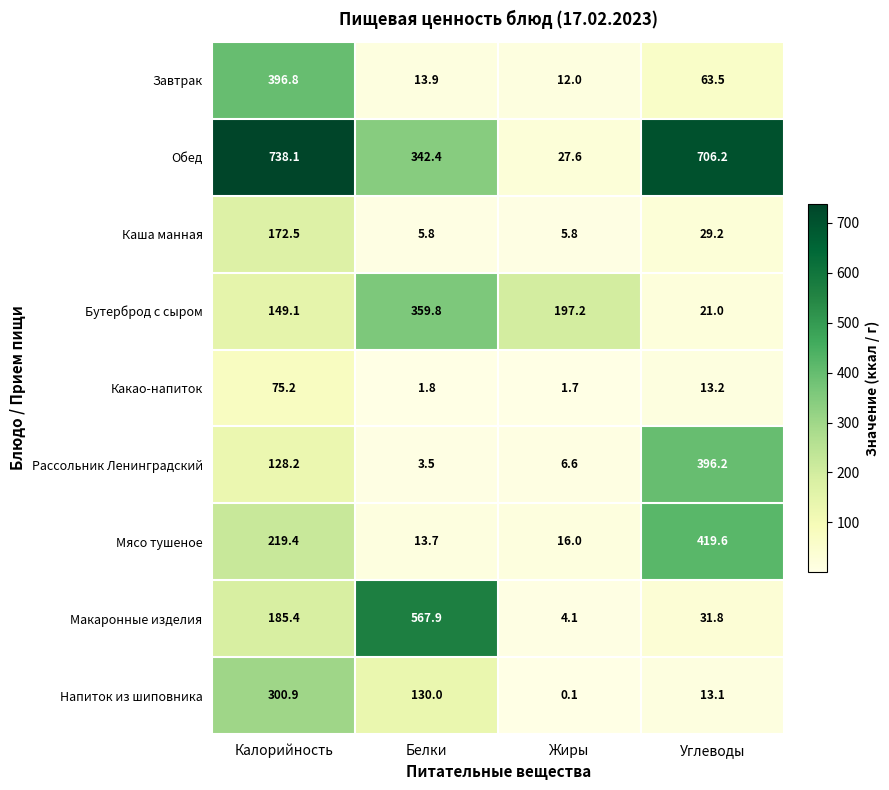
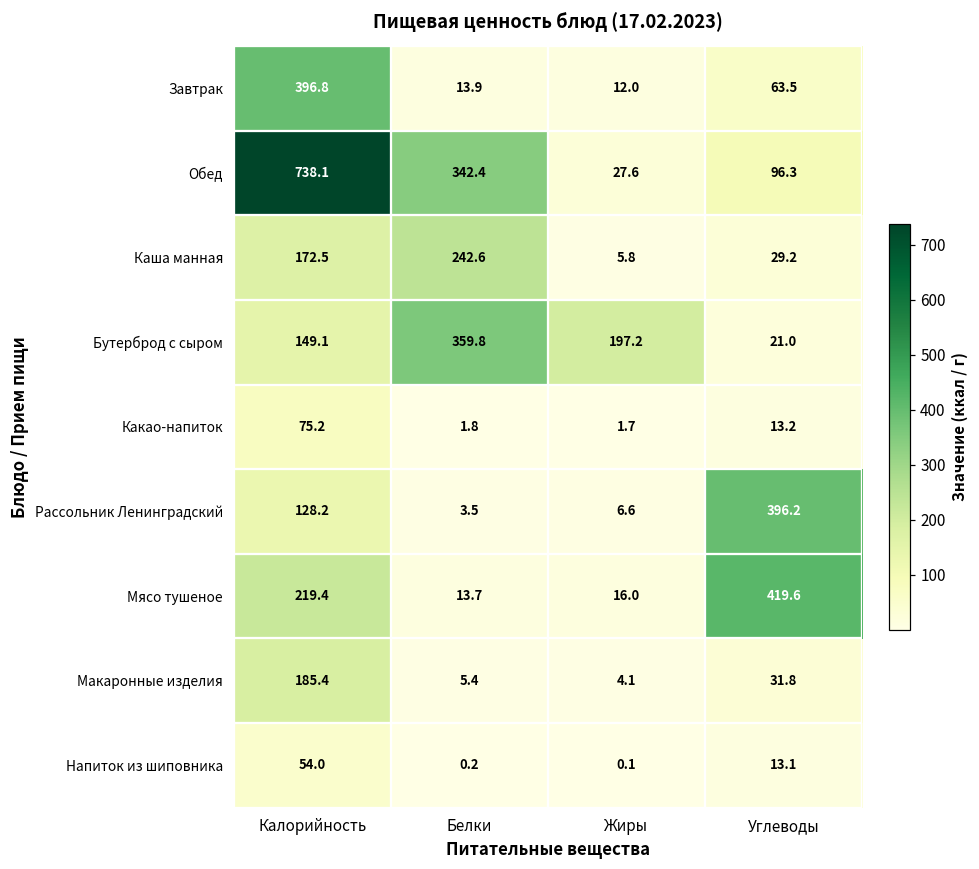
  {
    "Завтрак": {
      "Калорийность": 396.8,
      "Белки": 13.9,
      "Жиры": 12.0,
      "Углеводы": 63.5
    },
    "Обед": {
      "Калорийность": 738.1,
      "Белки": 342.4,
      "Жиры": 27.6,
-     "Углеводы": 706.2
+     "Углеводы": 96.3
    },
    "Каша манная": {
      "Калорийность": 172.5,
-     "Белки": 5.8,
+     "Белки": 242.6,
      "Жиры": 5.8,
      "Углеводы": 29.2
    },
    "Бутерброд с сыром": {
      "Калорийность": 149.1,
      "Белки": 359.8,
      "Жиры": 197.2,
      "Углеводы": 21.0
    },
    "Какао-напиток": {
      "Калорийность": 75.2,
      "Белки": 1.8,
      "Жиры": 1.7,
      "Углеводы": 13.2
    },
    "Рассольник Ленинградский": {
      "Калорийность": 128.2,
      "Белки": 3.5,
      "Жиры": 6.6,
      "Углеводы": 396.2
    },
    "Мясо тушеное": {
      "Калорийность": 219.4,
      "Белки": 13.7,
      "Жиры": 16.0,
      "Углеводы": 419.6
    },
    "Макаронные изделия": {
      "Калорийность": 185.4,
-     "Белки": 567.9,
+     "Белки": 5.4,
      "Жиры": 4.1,
      "Углеводы": 31.8
    },
    "Напиток из шиповника": {
-     "Калорийность": 300.9,
-     "Белки": 130.0,
+     "Калорийность": 54.0,
+     "Белки": 0.2,
      "Жиры": 0.1,
      "Углеводы": 13.1
    }
  }
